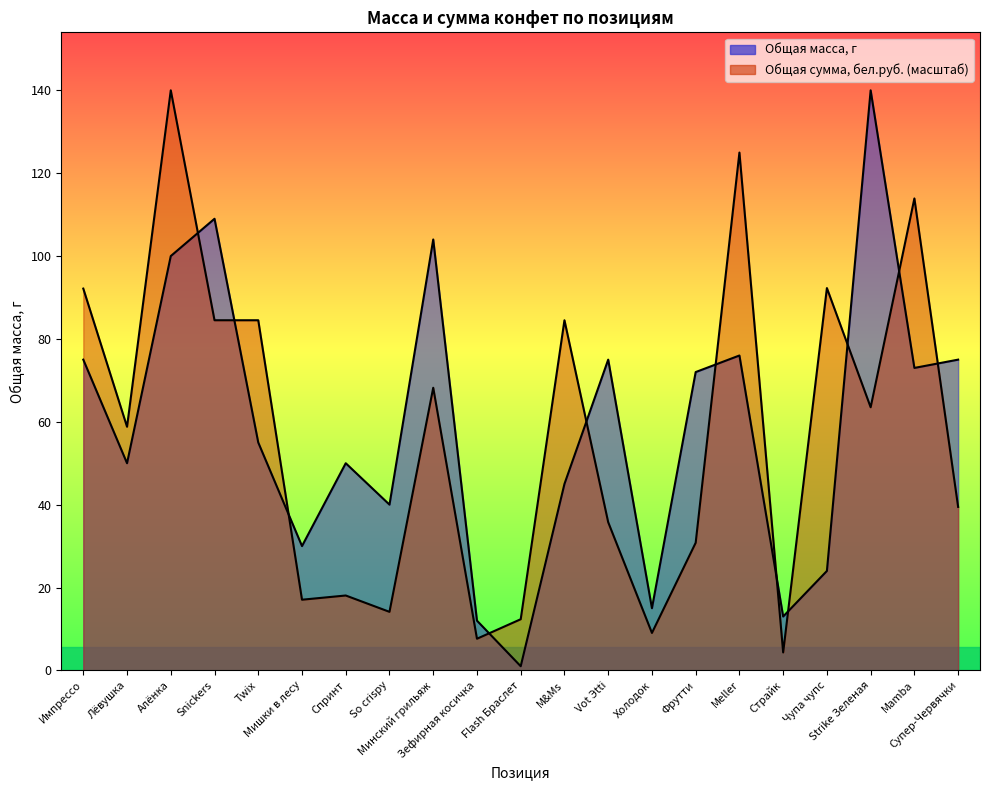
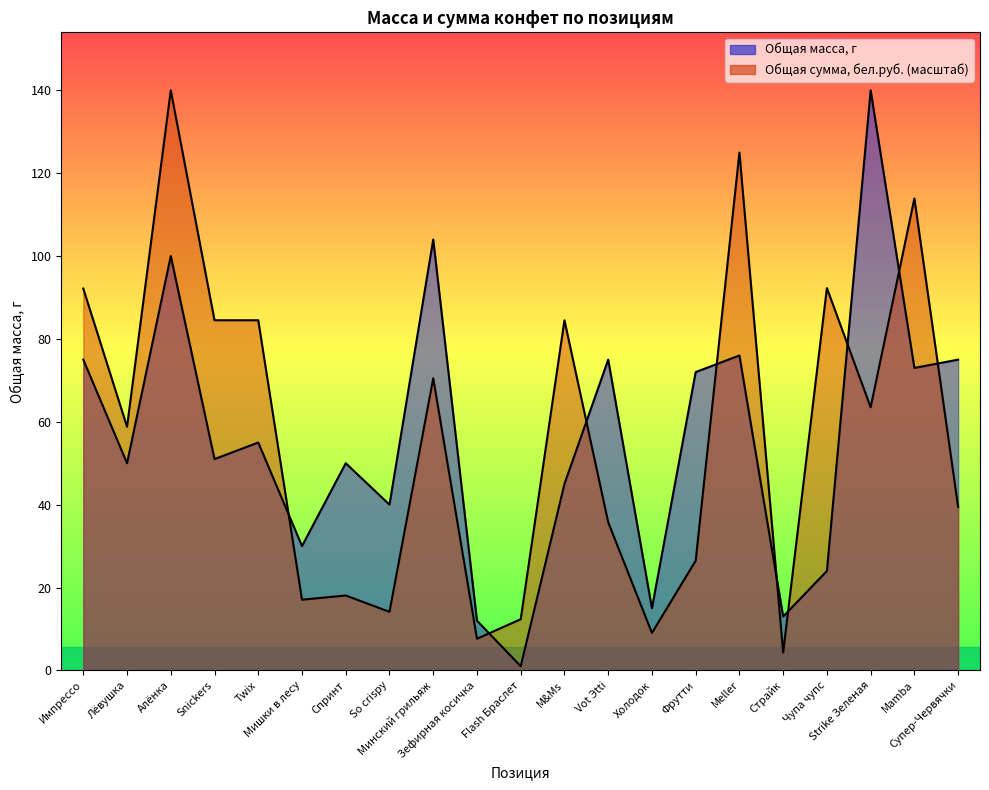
  {
    "Общая масса, г": {
      "Импрессо": 75,
      "Лёвушка": 50,
      "Алёнка": 100,
-     "Snickers": 109,
+     "Snickers": 51,
      "Twix": 55,
      "Мишки в лесу": 30,
      "Спринт": 50,
      "So crispy": 40,
      "Минский грильяж": 104,
      "Зефирная косичка": 12,
      "M&Ms": 45,
      "Vot Эtti": 75,
      "Холодок": 15,
      "Фрутти": 72,
      "Meller": 76,
      "Страйк": 13,
      "Чупа чупс": 24,
      "Strike Зеленая": 140,
      "Mamba": 73,
      "Супер-Червячки": 75
    },
    "Общая сумма, бел.руб. (масштаб)": {
      "Импрессо": 92,
      "Лёвушка": 59,
      "Алёнка": 140,
      "Snickers": 85,
      "Twix": 85,
      "Мишки в лесу": 17,
      "Спринт": 18,
      "So crispy": 14,
-     "Минский грильяж": 68,
+     "Минский грильяж": 71,
      "Зефирная косичка": 8,
      "Flash Браслет": 12,
      "M&Ms": 85,
      "Vot Эtti": 36,
      "Холодок": 9,
-     "Фрутти": 31,
+     "Фрутти": 26,
      "Meller": 125,
      "Чупа чупс": 92,
      "Strike Зеленая": 64,
      "Mamba": 114,
      "Супер-Червячки": 39
    }
  }
